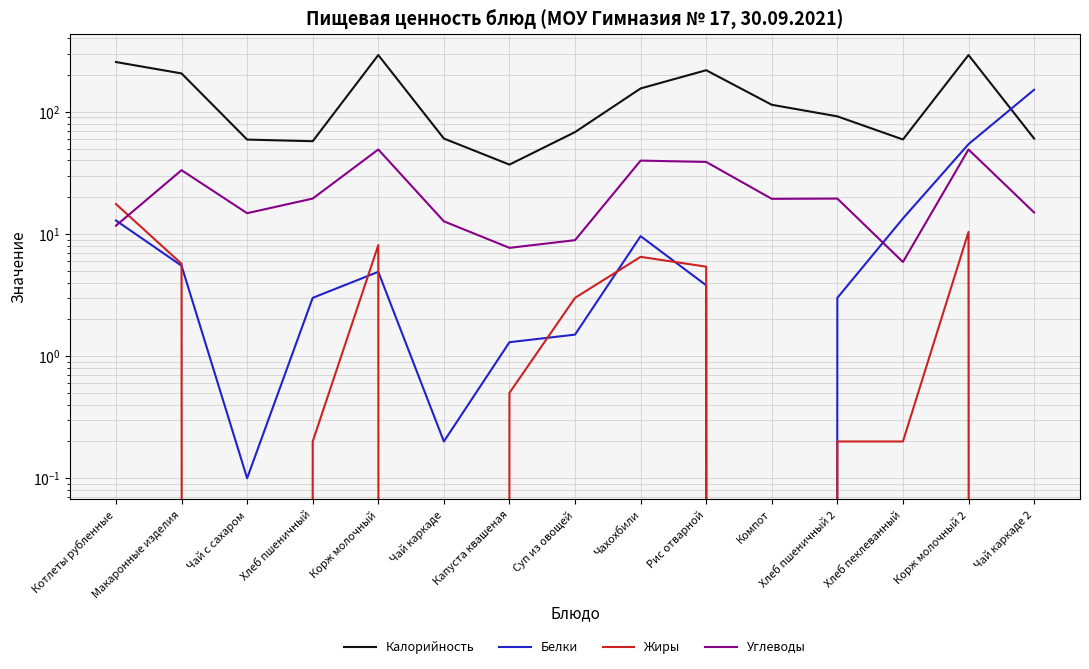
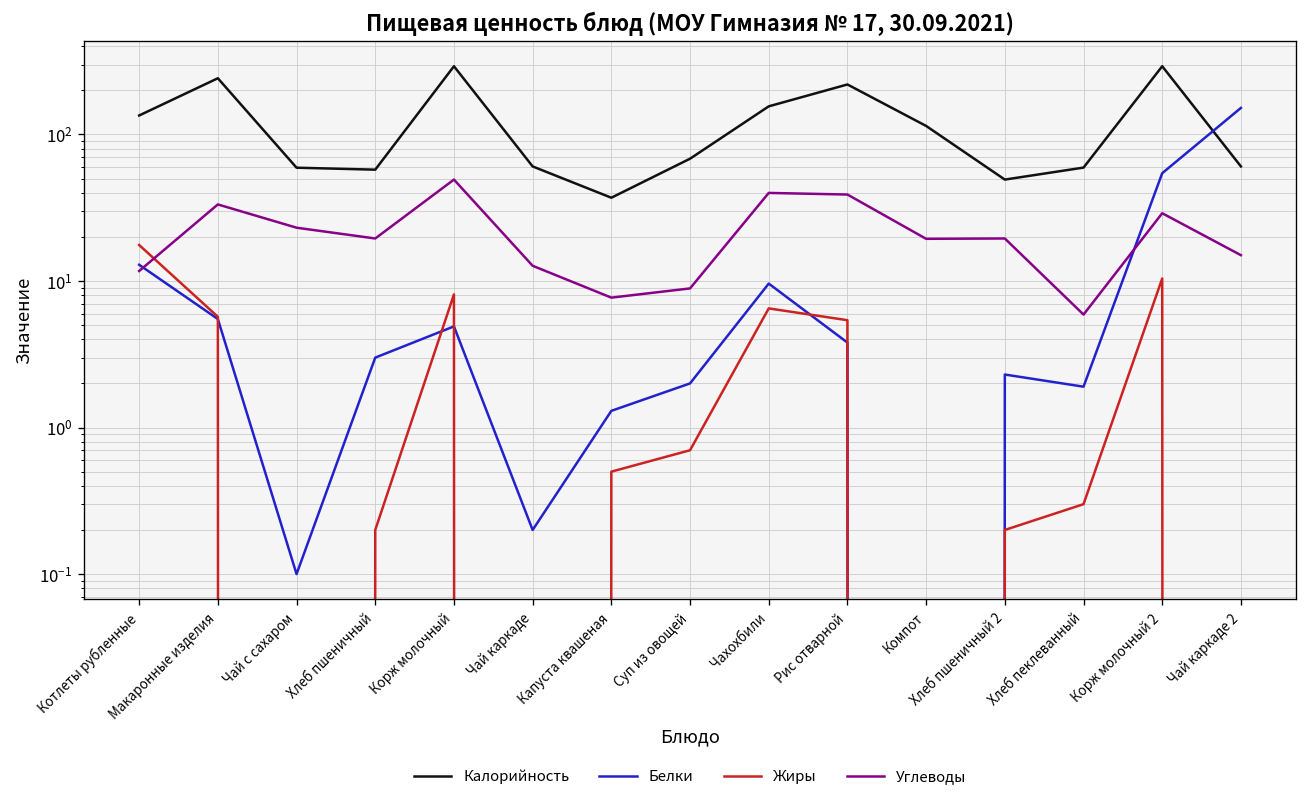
  {
    "Калорийность": {
-     "Котлеты рубленные": 260,
-     "Макаронные изделия": 210,
+     "Котлеты рубленные": 130,
+     "Макаронные изделия": 240,
      "Чай с сахаром": 60,
      "Хлеб пшеничный": 60,
      "Корж молочный": 290,
      "Чай каркаде": 60,
      "Капуста квашеная": 37,
      "Суп из овощей": 70,
      "Чахохбили": 160,
      "Рис отварной": 220,
      "Компот": 110,
-     "Хлеб пшеничный 2": 90,
+     "Хлеб пшеничный 2": 49,
      "Хлеб пеклеванный": 60,
      "Корж молочный 2": 290,
      "Чай каркаде 2": 60
    },
    "Белки": {
      "Котлеты рубленные": 13,
      "Чай с сахаром": 0.1,
      "Хлеб пшеничный": 3.0,
      "Корж молочный": 4.9,
      "Чай каркаде": 0.2,
      "Капуста квашеная": 1.3,
-     "Суп из овощей": 1.5,
+     "Суп из овощей": 2.0,
      "Чахохбили": 10,
      "Рис отварной": 3.8,
-     "Хлеб пшеничный 2": 3.0,
-     "Хлеб пеклеванный": 13,
+     "Хлеб пшеничный 2": 2.3,
+     "Хлеб пеклеванный": 1.9,
      "Корж молочный 2": 50,
      "Чай каркаде 2": 150
    },
    "Жиры": {
      "Котлеты рубленные": 18,
      "Хлеб пшеничный": 0.2,
      "Корж молочный": 8,
      "Капуста квашеная": 0.5,
-     "Суп из овощей": 3.0,
+     "Суп из овощей": 0.7,
      "Чахохбили": 7,
      "Рис отварной": 5,
      "Хлеб пшеничный 2": 0.2,
-     "Хлеб пеклеванный": 0.2,
+     "Хлеб пеклеванный": 0.3,
      "Корж молочный 2": 10
    },
    "Углеводы": {
      "Котлеты рубленные": 12,
      "Макаронные изделия": 33,
-     "Чай с сахаром": 15,
+     "Чай с сахаром": 23,
      "Хлеб пшеничный": 20,
      "Корж молочный": 49,
      "Чай каркаде": 13,
      "Капуста квашеная": 8,
      "Суп из овощей": 9,
      "Чахохбили": 40,
      "Рис отварной": 39,
      "Компот": 19,
      "Хлеб пшеничный 2": 20,
      "Хлеб пеклеванный": 6,
-     "Корж молочный 2": 49,
+     "Корж молочный 2": 29,
      "Чай каркаде 2": 15
    }
  }
